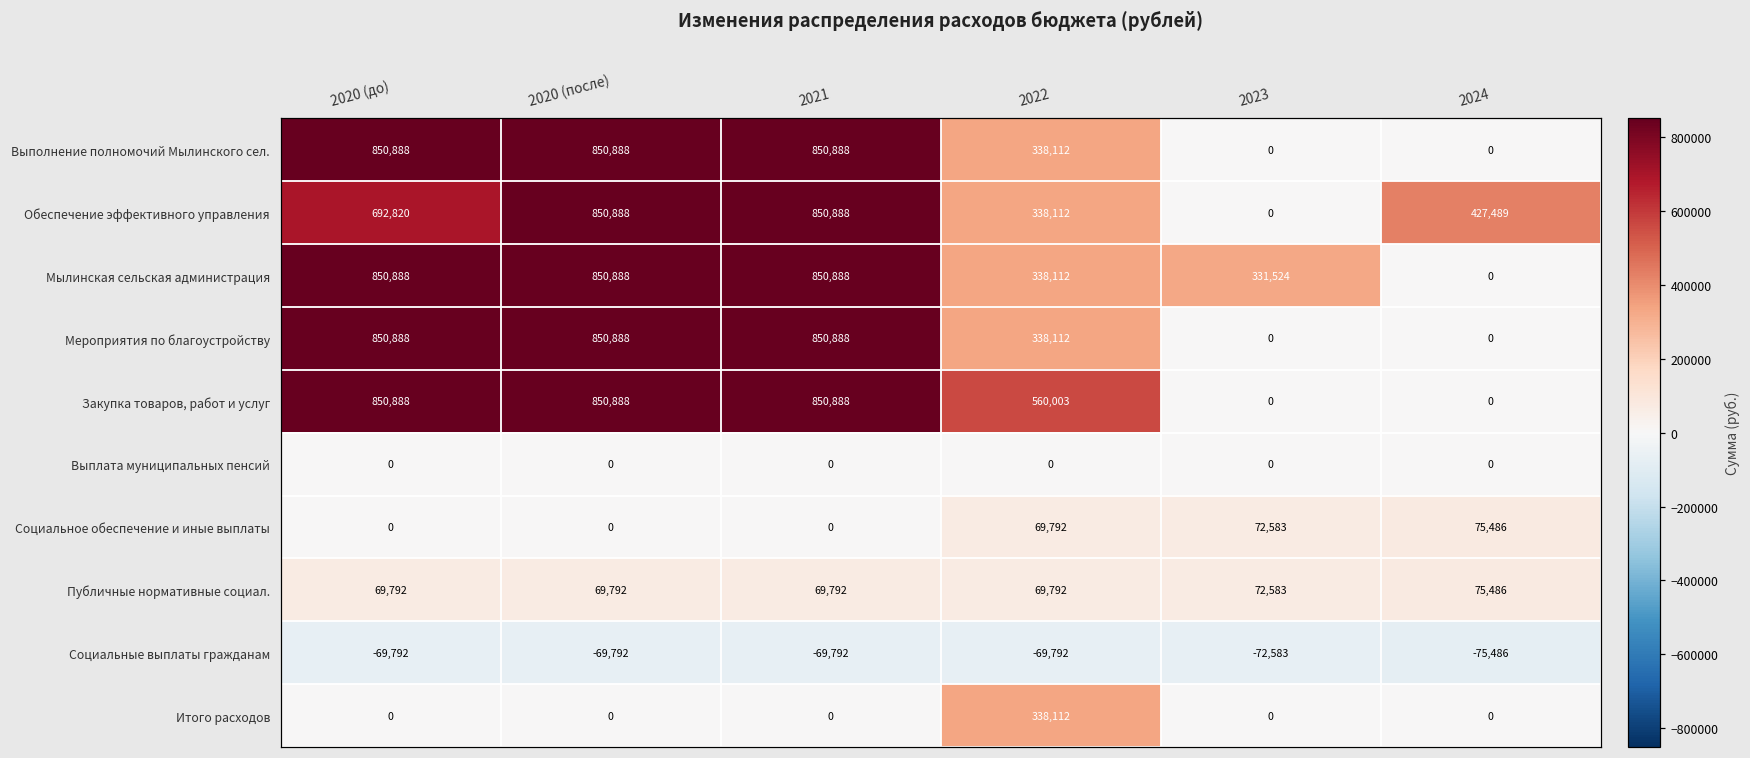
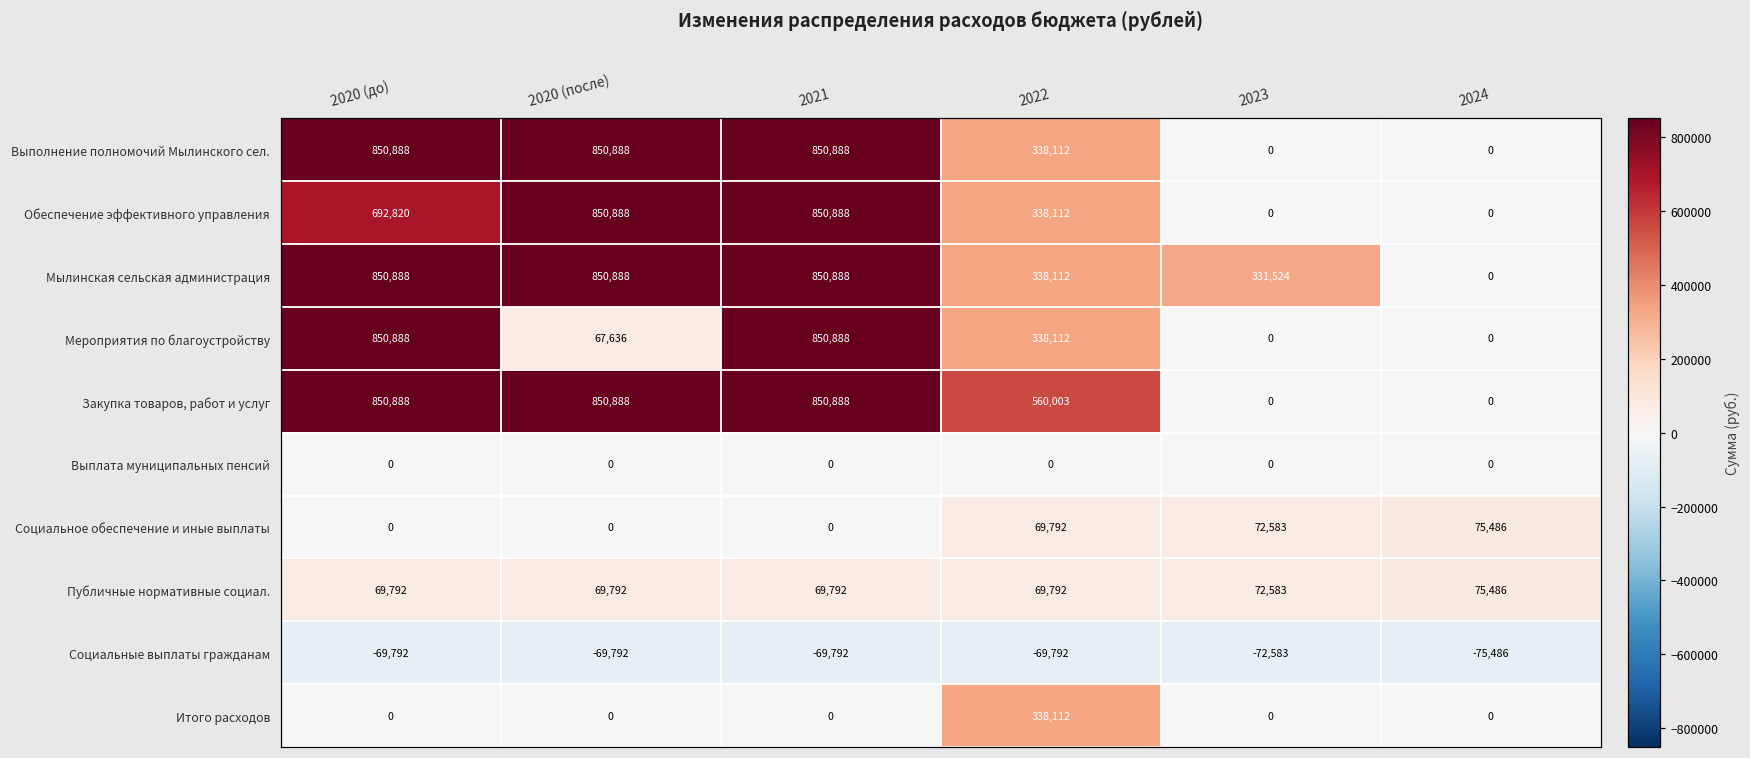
  {
    "Выполнение полномочий Мылинского сел.": {
      "2020 (до)": "850,888",
      "2020 (после)": "850,888",
      "2021": "850,888",
      "2022": "338,112",
      "2023": "0",
      "2024": "0"
    },
    "Обеспечение эффективного управления": {
      "2020 (до)": "692,820",
      "2020 (после)": "850,888",
      "2021": "850,888",
      "2022": "338,112",
      "2023": "0",
-     "2024": "427,489"
+     "2024": "0"
    },
    "Мылинская сельская администрация": {
      "2020 (до)": "850,888",
      "2020 (после)": "850,888",
      "2021": "850,888",
      "2022": "338,112",
      "2023": "331,524",
      "2024": "0"
    },
    "Мероприятия по благоустройству": {
      "2020 (до)": "850,888",
-     "2020 (после)": "850,888",
+     "2020 (после)": "67,636",
      "2021": "850,888",
      "2022": "338,112",
      "2023": "0",
      "2024": "0"
    },
    "Закупка товаров, работ и услуг": {
      "2020 (до)": "850,888",
      "2020 (после)": "850,888",
      "2021": "850,888",
      "2022": "560,003",
      "2023": "0",
      "2024": "0"
    },
    "Выплата муниципальных пенсий": {
      "2020 (до)": "0",
      "2020 (после)": "0",
      "2021": "0",
      "2022": "0",
      "2023": "0",
      "2024": "0"
    },
    "Социальное обеспечение и иные выплаты": {
      "2020 (до)": "0",
      "2020 (после)": "0",
      "2021": "0",
      "2022": "69,792",
      "2023": "72,583",
      "2024": "75,486"
    },
    "Публичные нормативные социал.": {
      "2020 (до)": "69,792",
      "2020 (после)": "69,792",
      "2021": "69,792",
      "2022": "69,792",
      "2023": "72,583",
      "2024": "75,486"
    },
    "Социальные выплаты гражданам": {
      "2020 (до)": "-69,792",
      "2020 (после)": "-69,792",
      "2021": "-69,792",
      "2022": "-69,792",
      "2023": "-72,583",
      "2024": "-75,486"
    },
    "Итого расходов": {
      "2020 (до)": "0",
      "2020 (после)": "0",
      "2021": "0",
      "2022": "338,112",
      "2023": "0",
      "2024": "0"
    }
  }
